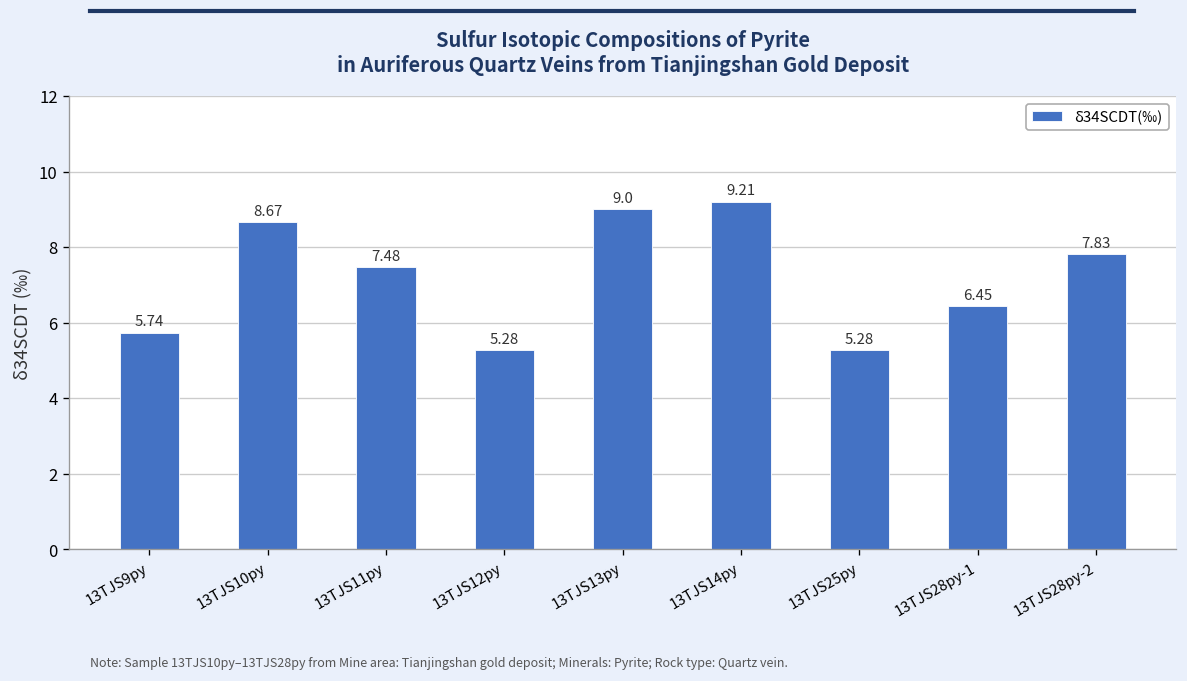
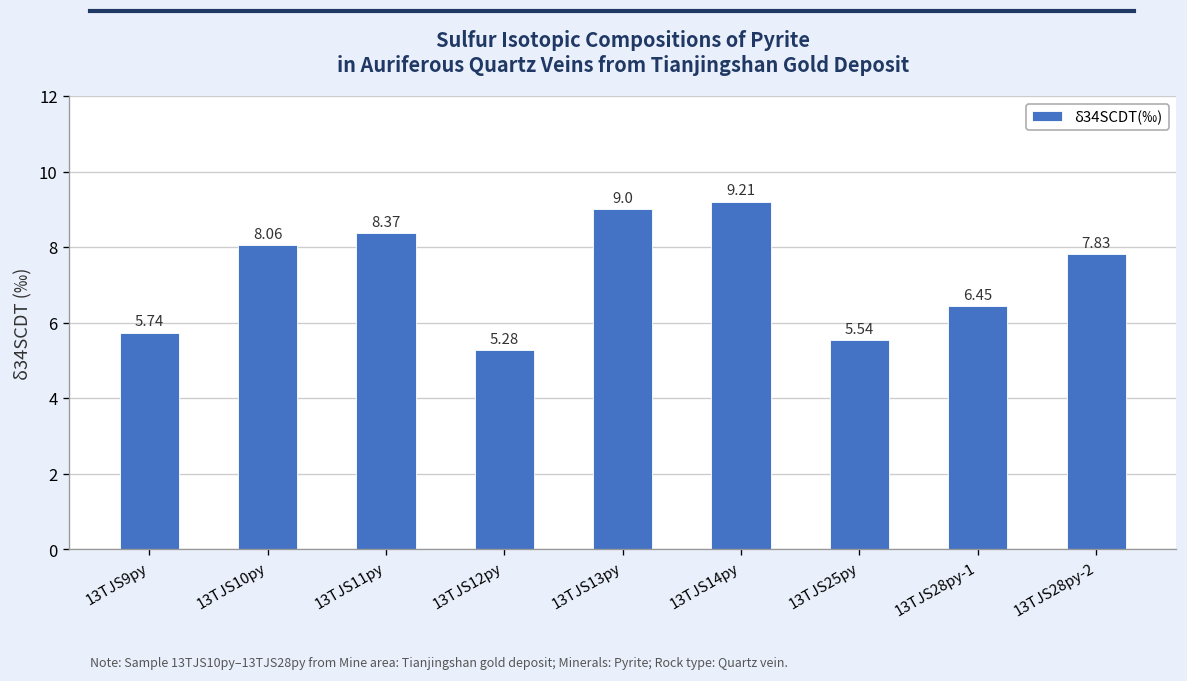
  {
    "13TJS9py": 5.74,
-   "13TJS10py": 8.67,
-   "13TJS11py": 7.48,
+   "13TJS10py": 8.06,
+   "13TJS11py": 8.37,
    "13TJS12py": 5.28,
    "13TJS13py": 9.0,
    "13TJS14py": 9.21,
-   "13TJS25py": 5.28,
+   "13TJS25py": 5.54,
    "13TJS28py-1": 6.45,
    "13TJS28py-2": 7.83
  }
